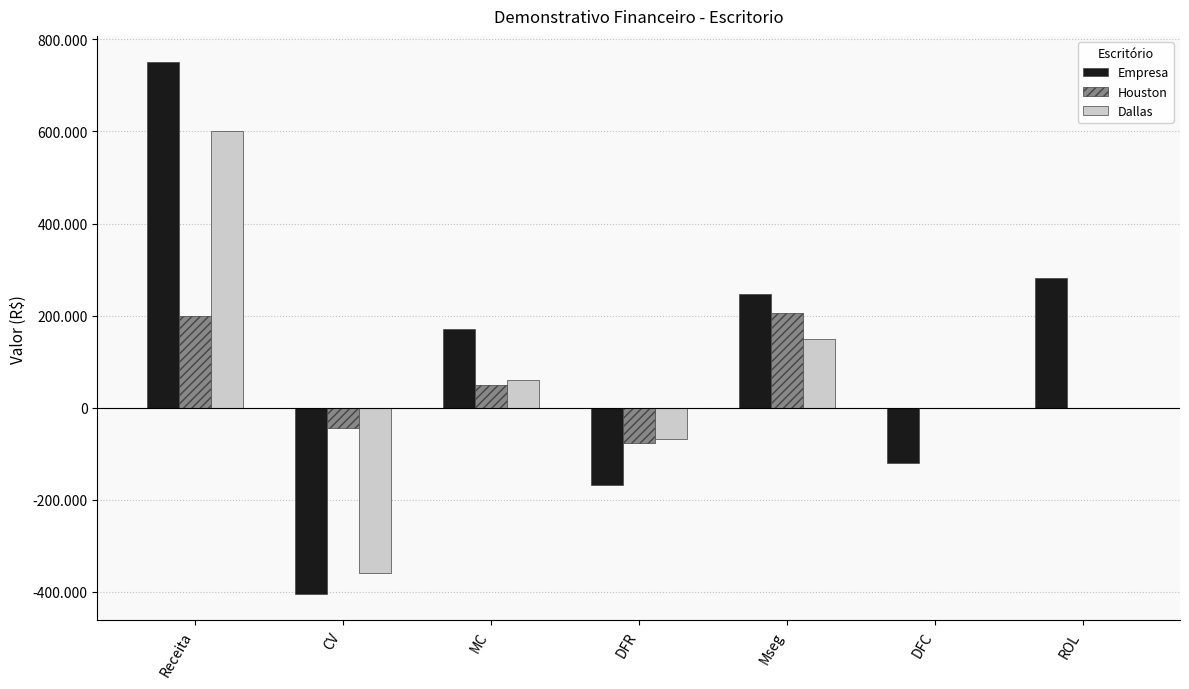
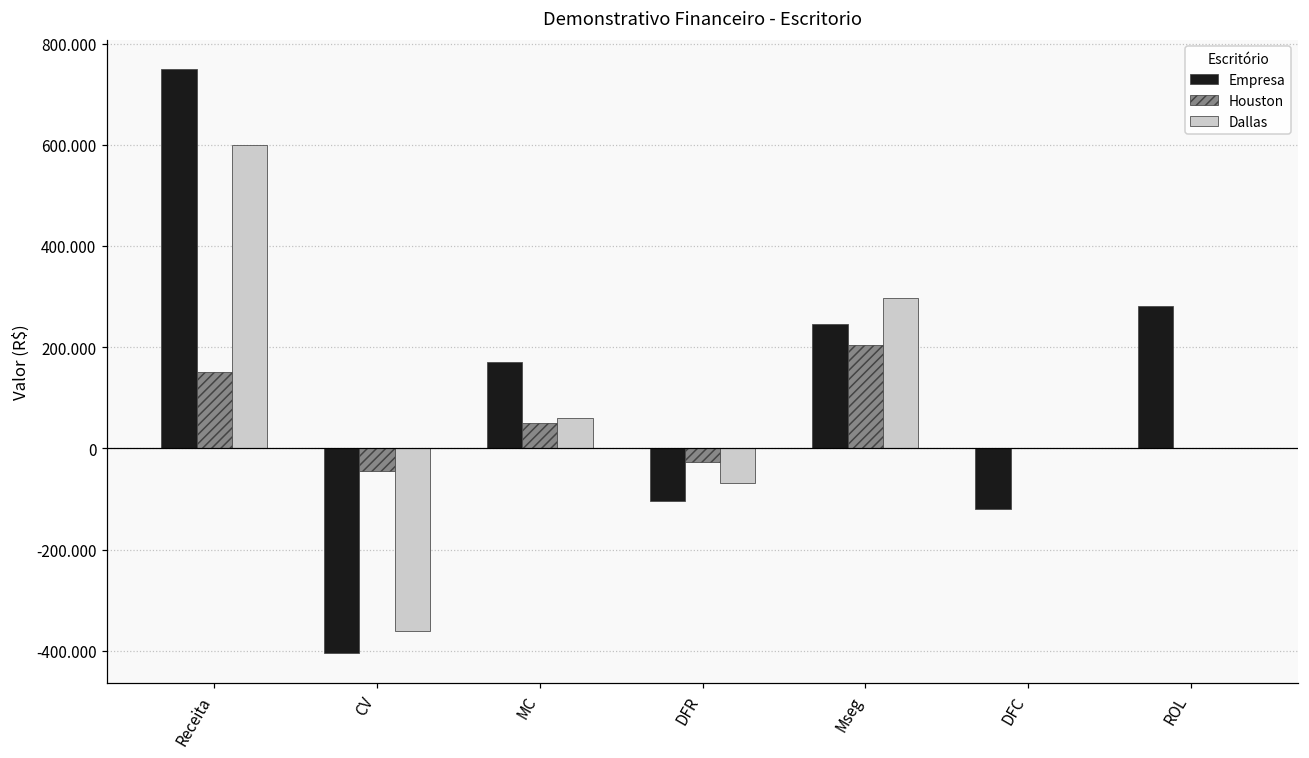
  {
    "Empresa": {
      "Receita": 750,
      "CV": -410,
      "MC": 170,
-     "DFR": -170,
+     "DFR": -100,
      "Mseg": 250,
      "DFC": -120,
      "ROL": 280
    },
    "Houston": {
-     "Receita": 200,
+     "Receita": 150,
      "CV": -50,
      "MC": 50,
-     "DFR": -80,
+     "DFR": -30,
      "Mseg": 200,
      "DFC": 0,
      "ROL": 0
    },
    "Dallas": {
      "Receita": 600,
      "CV": -360,
      "MC": 60,
      "DFR": -70,
-     "Mseg": 150,
+     "Mseg": 300,
      "DFC": 0,
      "ROL": 0
    }
  }
